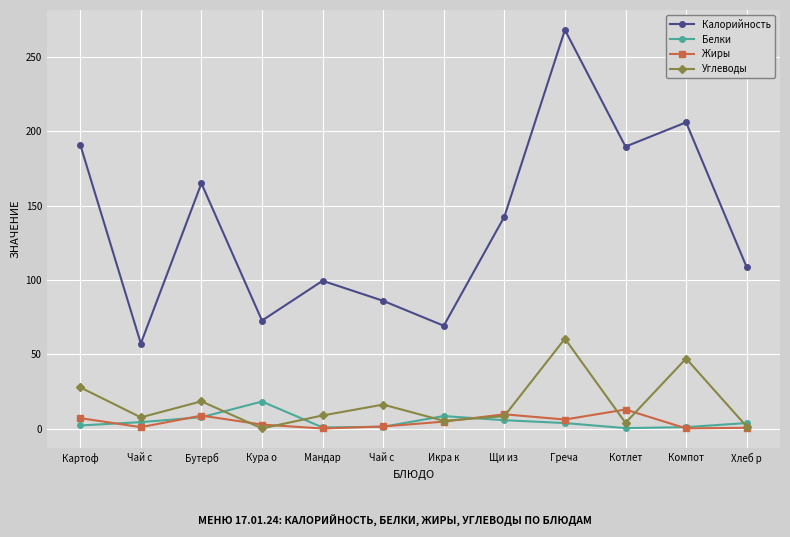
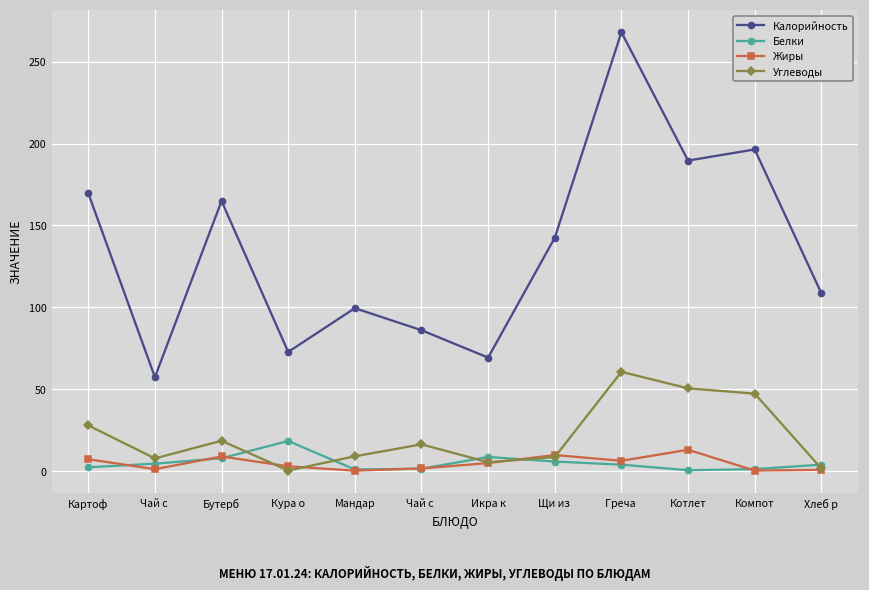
  {
    "Калорийность": {
-     "Картоф": 191,
+     "Картоф": 170,
      "Бутерб": 165,
      "Кура о": 73,
      "Мандар": 99,
      "Икра к": 69,
      "Щи из": 142,
      "Греча": 268,
      "Котлет": 190,
-     "Компот": 206,
+     "Компот": 196,
      "Хлеб р": 109
    },
    "Белки": {
      "Картоф": 2,
      "Кура о": 18,
      "Икра к": 9,
      "Щи из": 6,
      "Греча": 4,
      "Котлет": 1,
      "Хлеб р": 4
    },
    "Жиры": {
      "Картоф": 7,
      "Кура о": 3,
      "Греча": 6,
      "Котлет": 13
    },
    "Углеводы": {
      "Картоф": 28,
      "Бутерб": 19,
      "Кура о": 0,
      "Мандар": 9,
      "Греча": 61,
-     "Котлет": 4,
+     "Котлет": 51,
      "Компот": 47
    }
  }
